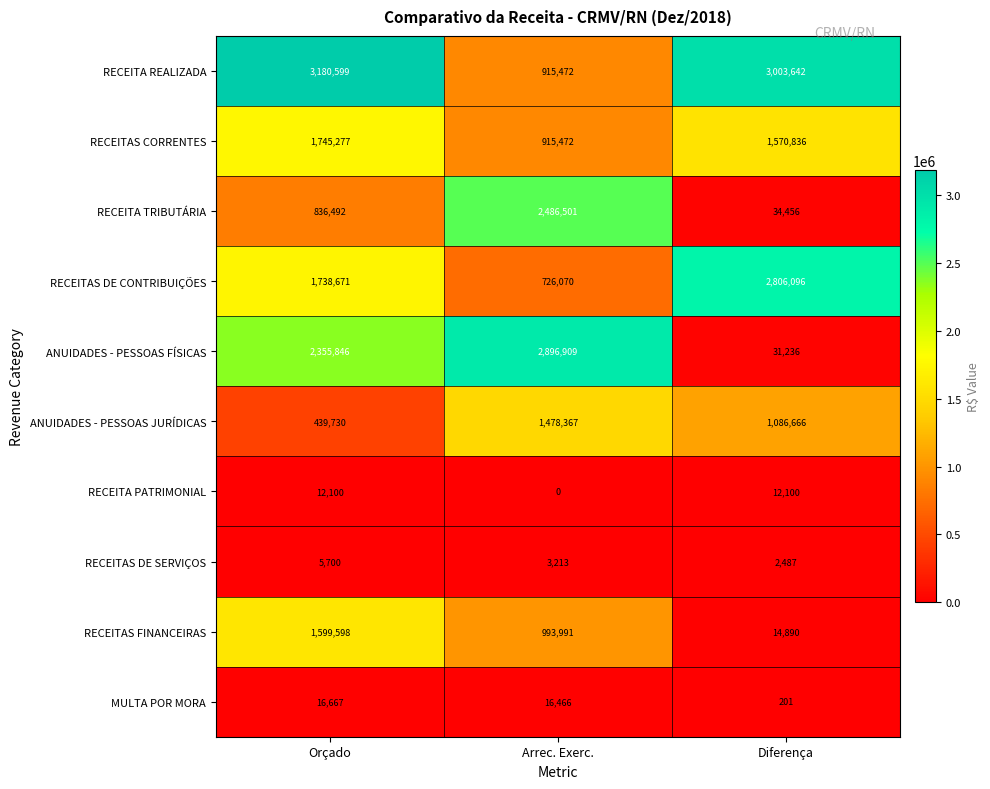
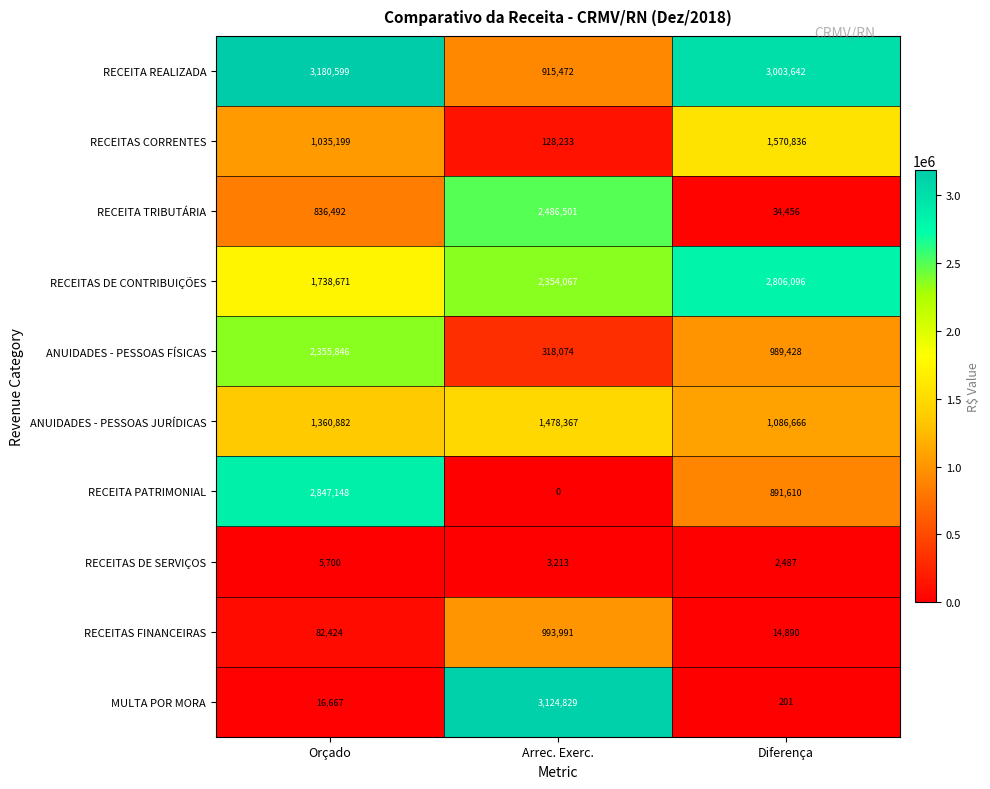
  {
    "RECEITA REALIZADA": {
      "Orçado": "3,180,599",
      "Arrec. Exerc.": "915,472",
      "Diferença": "3,003,642"
    },
    "RECEITAS CORRENTES": {
-     "Orçado": "1,745,277",
-     "Arrec. Exerc.": "915,472",
+     "Orçado": "1,035,199",
+     "Arrec. Exerc.": "128,233",
      "Diferença": "1,570,836"
    },
    "RECEITA TRIBUTÁRIA": {
      "Orçado": "836,492",
      "Arrec. Exerc.": "2,486,501",
      "Diferença": "34,456"
    },
    "RECEITAS DE CONTRIBUIÇÕES": {
      "Orçado": "1,738,671",
-     "Arrec. Exerc.": "726,070",
+     "Arrec. Exerc.": "2,354,067",
      "Diferença": "2,806,096"
    },
    "ANUIDADES - PESSOAS FÍSICAS": {
      "Orçado": "2,355,846",
-     "Arrec. Exerc.": "2,896,909",
-     "Diferença": "31,236"
+     "Arrec. Exerc.": "318,074",
+     "Diferença": "989,428"
    },
    "ANUIDADES - PESSOAS JURÍDICAS": {
-     "Orçado": "439,730",
+     "Orçado": "1,360,882",
      "Arrec. Exerc.": "1,478,367",
      "Diferença": "1,086,666"
    },
    "RECEITA PATRIMONIAL": {
-     "Orçado": "12,100",
+     "Orçado": "2,847,148",
      "Arrec. Exerc.": "0",
-     "Diferença": "12,100"
+     "Diferença": "891,610"
    },
    "RECEITAS DE SERVIÇOS": {
      "Orçado": "5,700",
      "Arrec. Exerc.": "3,213",
      "Diferença": "2,487"
    },
    "RECEITAS FINANCEIRAS": {
-     "Orçado": "1,599,598",
+     "Orçado": "82,424",
      "Arrec. Exerc.": "993,991",
      "Diferença": "14,890"
    },
    "MULTA POR MORA": {
      "Orçado": "16,667",
-     "Arrec. Exerc.": "16,466",
+     "Arrec. Exerc.": "3,124,829",
      "Diferença": "201"
    }
  }
